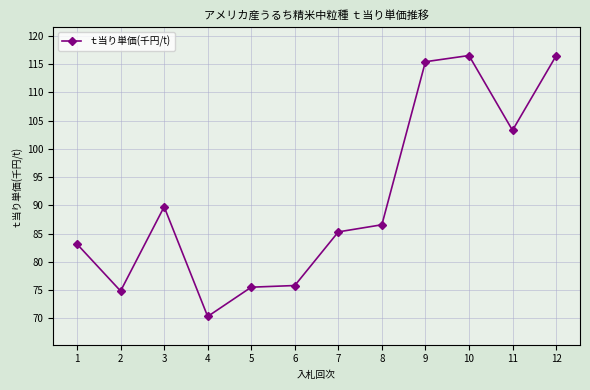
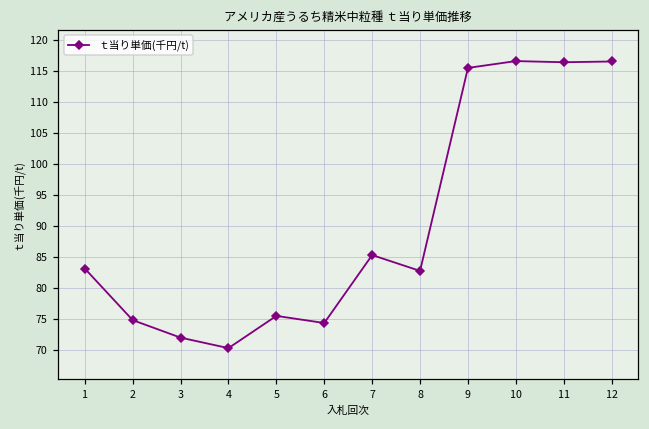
  {
    "1": 83,
    "2": 75,
-   "3": 90,
+   "3": 72,
    "4": 70,
    "5": 76,
-   "6": 76,
+   "6": 74,
    "7": 85,
-   "8": 87,
+   "8": 83,
    "9": 115,
    "10": 117,
-   "11": 103,
+   "11": 116,
    "12": 116
  }
